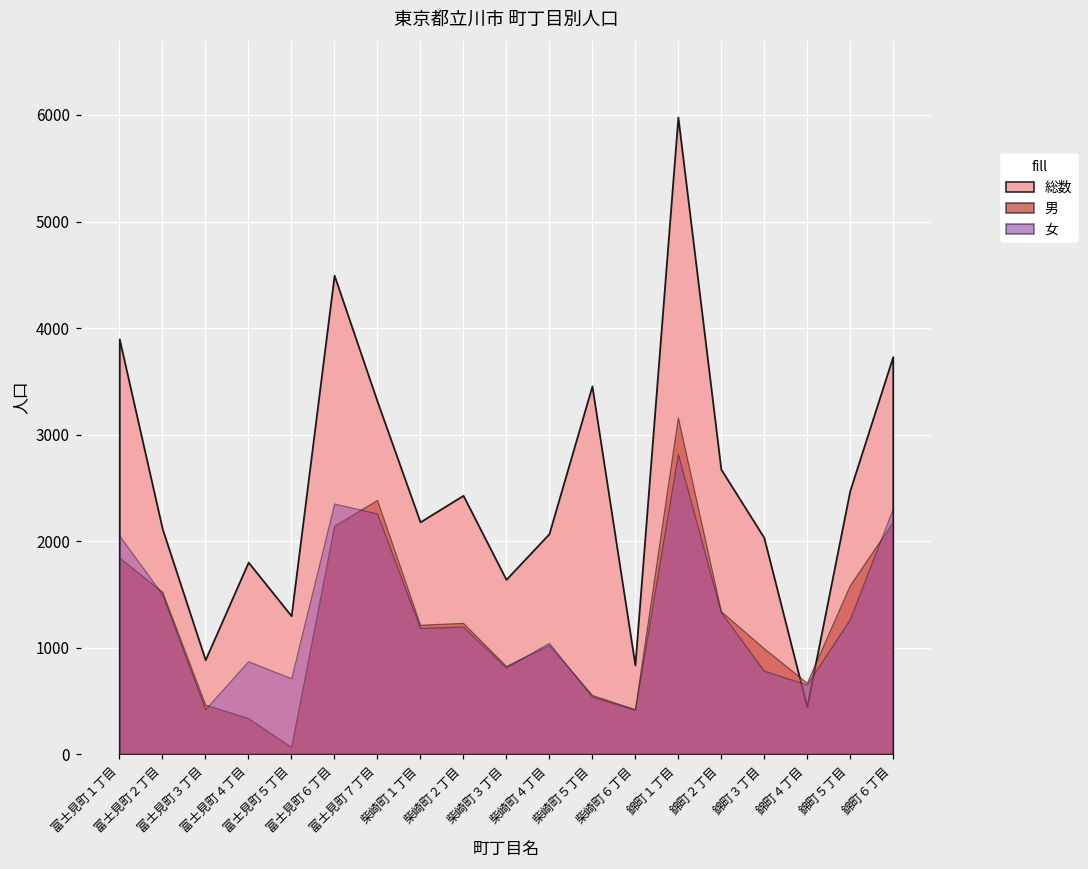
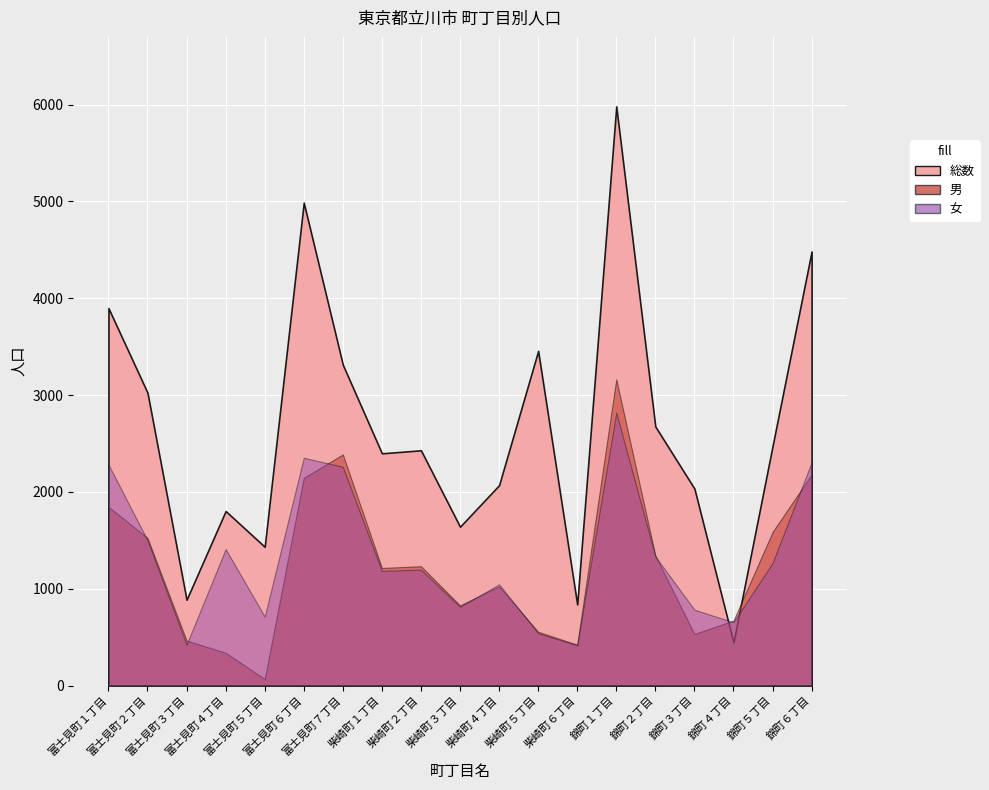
  {
    "総数": {
      "富士見町１丁目": 3900,
-     "富士見町２丁目": 2100,
+     "富士見町２丁目": 3000,
      "富士見町３丁目": 900,
      "富士見町４丁目": 1800,
-     "富士見町５丁目": 1300,
-     "富士見町６丁目": 4500,
+     "富士見町５丁目": 1400,
+     "富士見町６丁目": 5000,
      "富士見町７丁目": 3300,
-     "柴崎町１丁目": 2200,
+     "柴崎町１丁目": 2400,
      "柴崎町２丁目": 2400,
      "柴崎町３丁目": 1600,
      "柴崎町４丁目": 2100,
      "柴崎町５丁目": 3500,
      "柴崎町６丁目": 800,
      "錦町１丁目": 6000,
      "錦町２丁目": 2700,
      "錦町３丁目": 2000,
      "錦町４丁目": 400,
      "錦町５丁目": 2500,
-     "錦町６丁目": 3700
+     "錦町６丁目": 4500
    },
    "男": {
      "富士見町１丁目": 1800,
      "富士見町３丁目": 500,
      "富士見町４丁目": 300,
      "富士見町５丁目": 100,
      "富士見町６丁目": 2100,
      "富士見町７丁目": 2400,
      "柴崎町１丁目": 1200,
      "柴崎町２丁目": 1200,
      "錦町１丁目": 3200,
-     "錦町３丁目": 1000,
+     "錦町３丁目": 500,
      "錦町５丁目": 1600,
      "錦町６丁目": 2200
    },
    "女": {
-     "富士見町１丁目": 2100,
+     "富士見町１丁目": 2300,
      "富士見町３丁目": 400,
-     "富士見町４丁目": 900,
+     "富士見町４丁目": 1400,
      "富士見町５丁目": 700,
      "富士見町６丁目": 2400,
      "富士見町７丁目": 2300,
      "柴崎町１丁目": 1200,
      "柴崎町２丁目": 1200,
      "錦町１丁目": 2800,
      "錦町３丁目": 800,
      "錦町５丁目": 1300,
      "錦町６丁目": 2300
    }
  }
